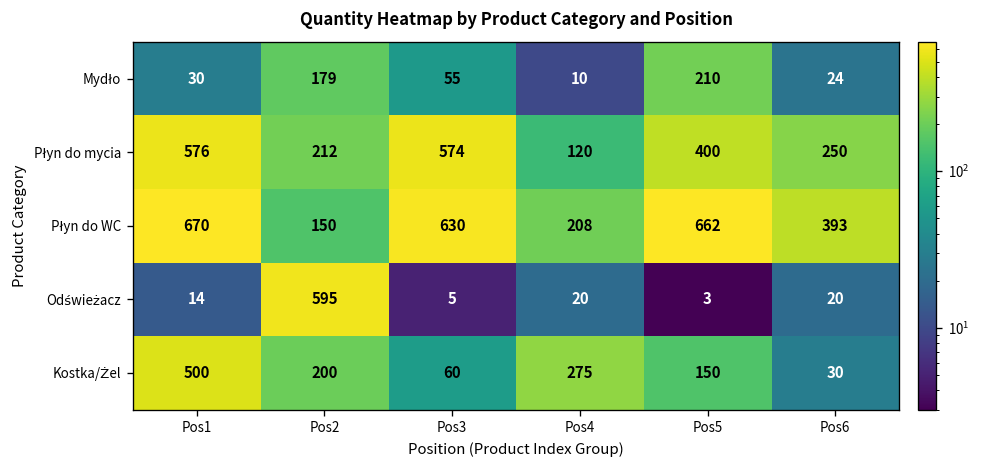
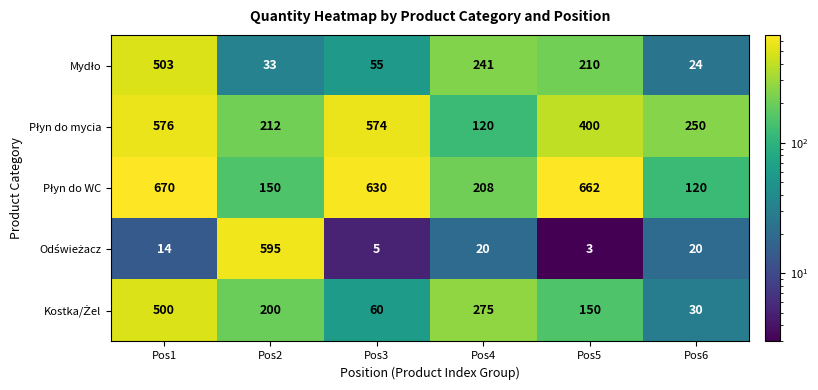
  {
    "Mydło": {
-     "Pos1": 30,
-     "Pos2": 179,
+     "Pos1": 503,
+     "Pos2": 33,
      "Pos3": 55,
-     "Pos4": 10,
+     "Pos4": 241,
      "Pos5": 210,
      "Pos6": 24
    },
    "Płyn do mycia": {
      "Pos1": 576,
      "Pos2": 212,
      "Pos3": 574,
      "Pos4": 120,
      "Pos5": 400,
      "Pos6": 250
    },
    "Płyn do WC": {
      "Pos1": 670,
      "Pos2": 150,
      "Pos3": 630,
      "Pos4": 208,
      "Pos5": 662,
-     "Pos6": 393
+     "Pos6": 120
    },
    "Odświeżacz": {
      "Pos1": 14,
      "Pos2": 595,
      "Pos3": 5,
      "Pos4": 20,
      "Pos5": 3,
      "Pos6": 20
    },
    "Kostka/Żel": {
      "Pos1": 500,
      "Pos2": 200,
      "Pos3": 60,
      "Pos4": 275,
      "Pos5": 150,
      "Pos6": 30
    }
  }
